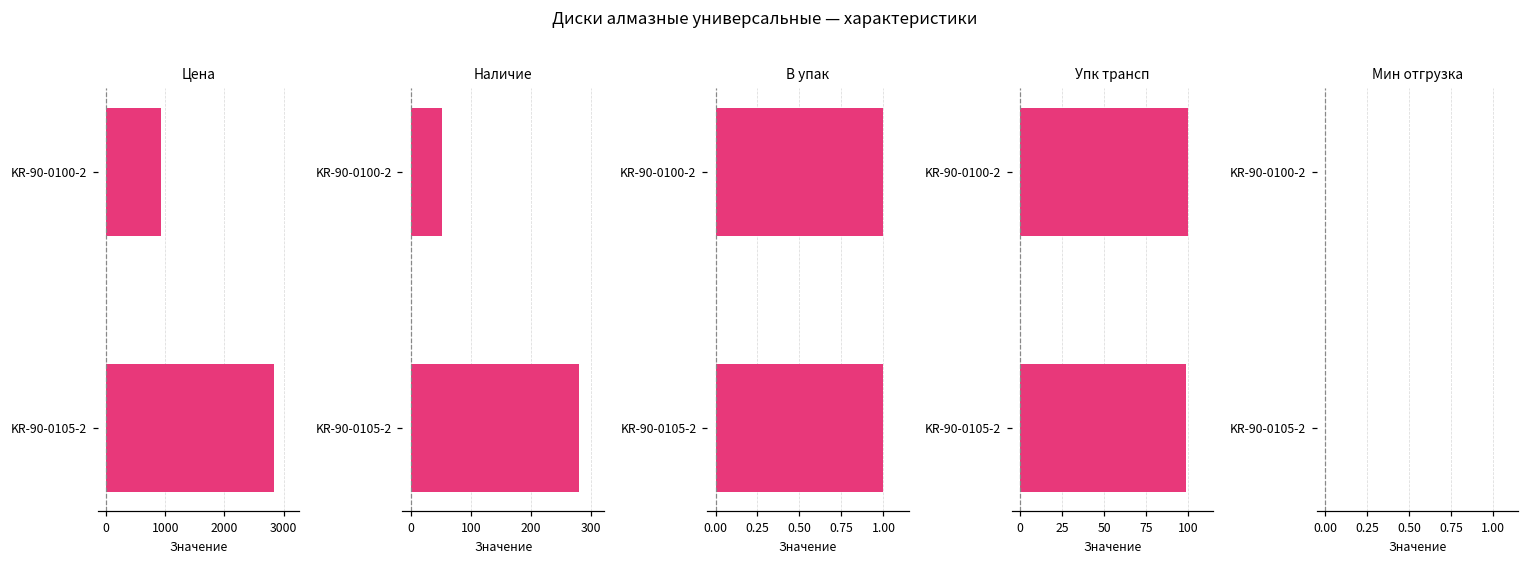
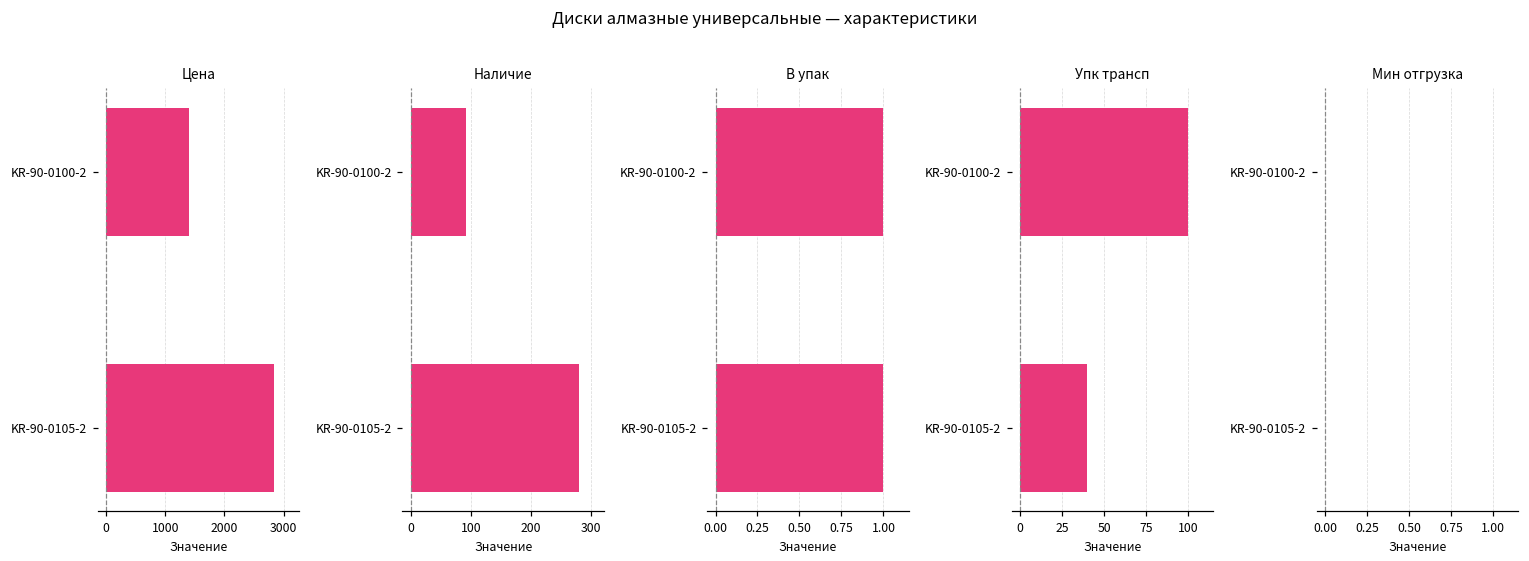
  {
    "Цена": {
-     "KR-90-0100-2": 900,
+     "KR-90-0100-2": 1400,
      "KR-90-0105-2": 2800
    },
    "Наличие": {
-     "KR-90-0100-2": 50,
+     "KR-90-0100-2": 90,
      "KR-90-0105-2": 280
    },
    "В упак": {
      "KR-90-0100-2": 1.00,
      "KR-90-0105-2": 1.00
    },
    "Упк трансп": {
      "KR-90-0100-2": 100,
-     "KR-90-0105-2": 99
+     "KR-90-0105-2": 40
    },
    "Мин отгрузка": {
      "KR-90-0100-2": 0.00,
      "KR-90-0105-2": 0.00
    }
  }
